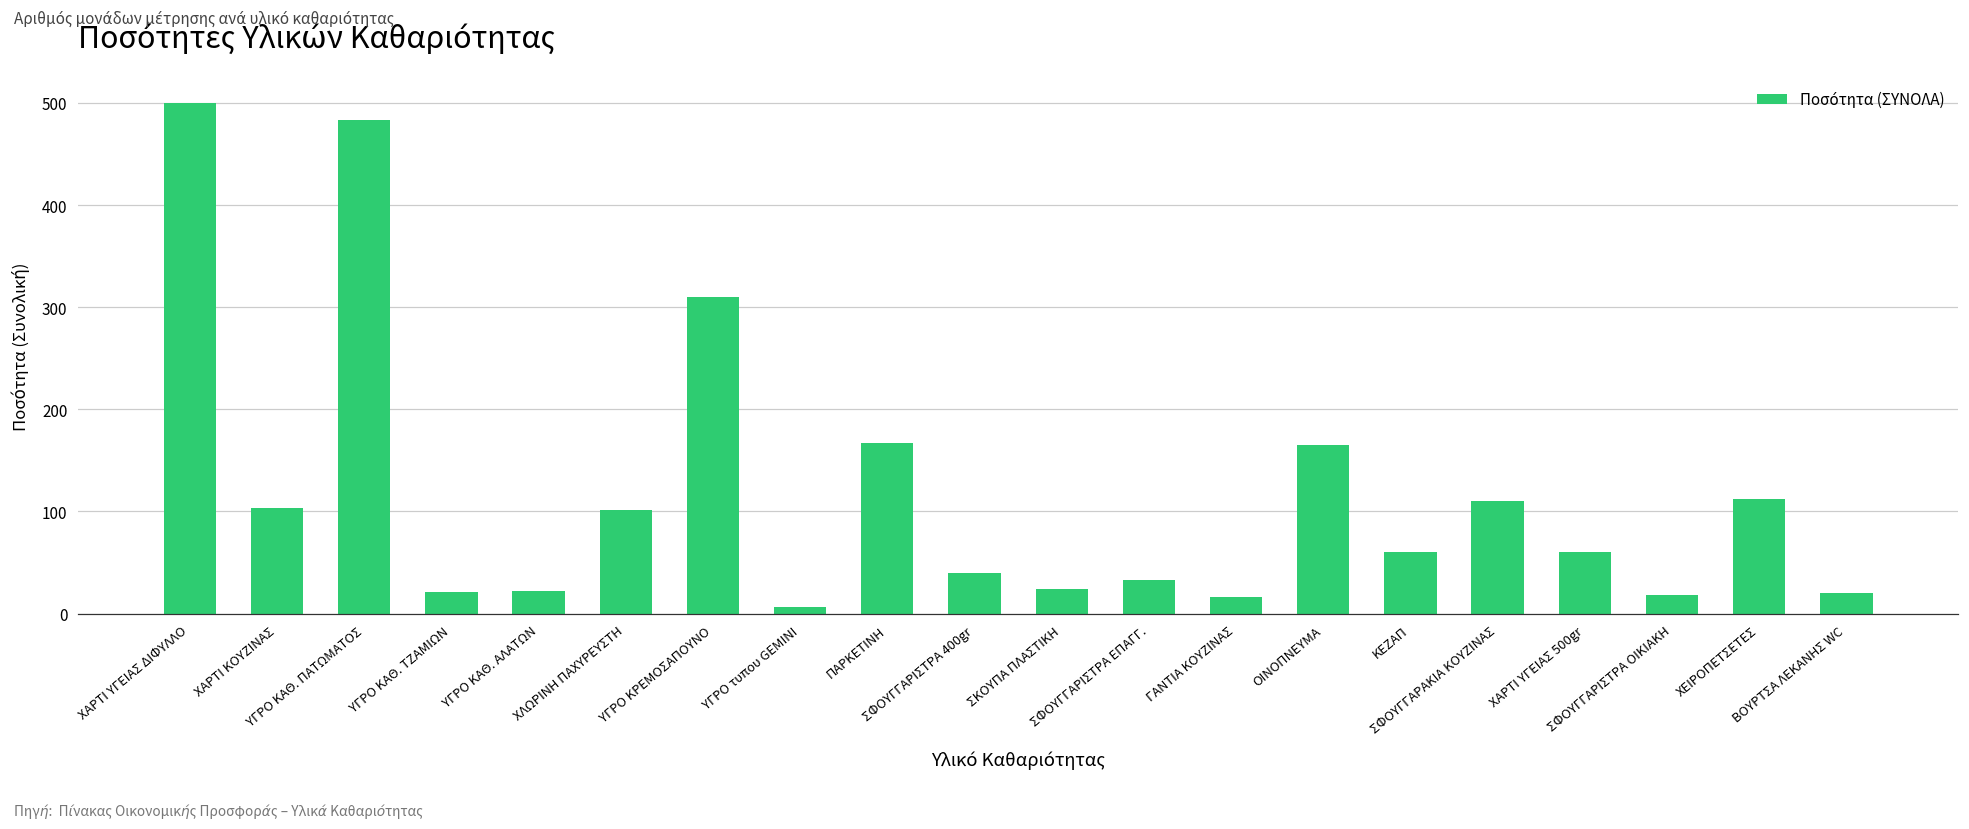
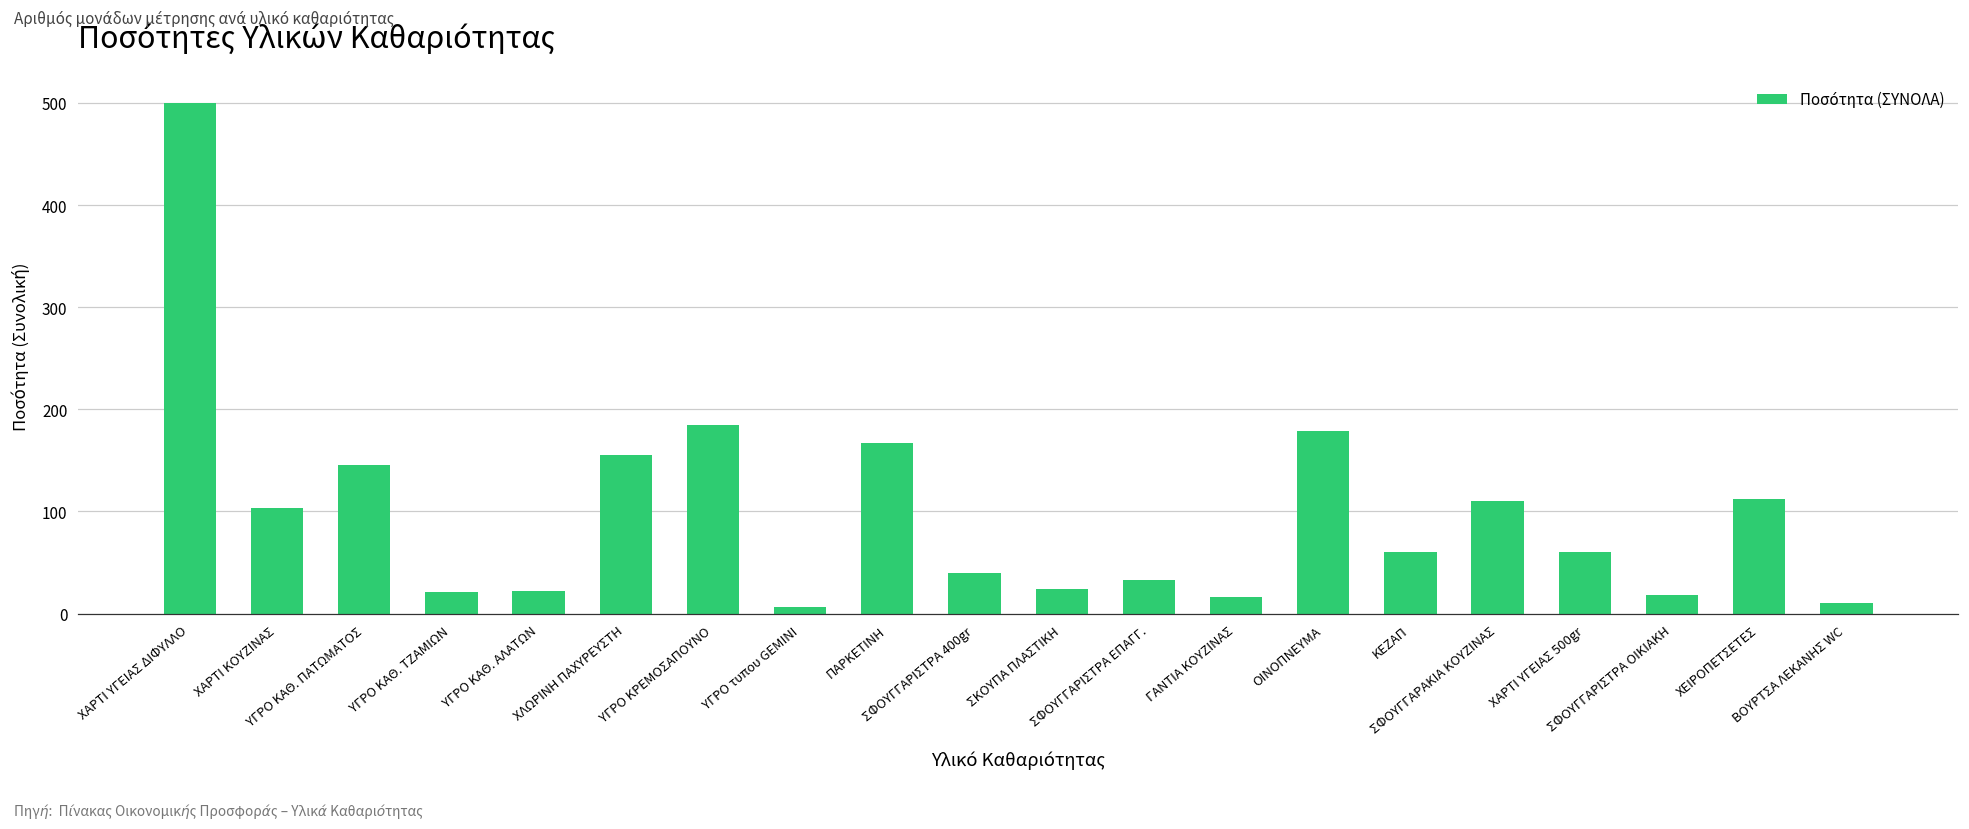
  {
    "ΧΑΡΤΙ ΥΓΕΙΑΣ ΔΙΦΥΛΛΟ": 500,
    "ΧΑΡΤΙ ΚΟΥΖΙΝΑΣ": 100,
-   "ΥΓΡΟ ΚΑΘ. ΠΑΤΩΜΑΤΟΣ": 480,
+   "ΥΓΡΟ ΚΑΘ. ΠΑΤΩΜΑΤΟΣ": 150,
    "ΥΓΡΟ ΚΑΘ. ΤΖΑΜΙΩΝ": 20,
    "ΥΓΡΟ ΚΑΘ. ΑΛΑΤΩΝ": 20,
-   "ΧΛΩΡΙΝΗ ΠΑΧΥΡΕΥΣΤΗ": 100,
-   "ΥΓΡΟ ΚΡΕΜΟΣΑΠΟΥΝΟ": 310,
+   "ΧΛΩΡΙΝΗ ΠΑΧΥΡΕΥΣΤΗ": 160,
+   "ΥΓΡΟ ΚΡΕΜΟΣΑΠΟΥΝΟ": 190,
    "ΥΓΡΟ τυπου GEMINI": 10,
    "ΠΑΡΚΕΤΙΝΗ": 170,
    "ΣΦΟΥΓΓΑΡΙΣΤΡΑ 400gr": 40,
    "ΣΚΟΥΠΑ ΠΛΑΣΤΙΚΗ": 20,
    "ΣΦΟΥΓΓΑΡΙΣΤΡΑ ΕΠΑΓΓ.": 30,
    "ΓΑΝΤΙΑ ΚΟΥΖΙΝΑΣ": 20,
-   "ΟΙΝΟΠΝΕΥΜΑ": 170,
+   "ΟΙΝΟΠΝΕΥΜΑ": 180,
    "ΚΕΖΑΠ": 60,
    "ΣΦΟΥΓΓΑΡΑΚΙΑ ΚΟΥΖΙΝΑΣ": 110,
    "ΧΑΡΤΙ ΥΓΕΙΑΣ 500gr": 60,
    "ΣΦΟΥΓΓΑΡΙΣΤΡΑ ΟΙΚΙΑΚΗ": 20,
    "ΧΕΙΡΟΠΕΤΣΕΤΕΣ": 110,
-   "ΒΟΥΡΤΣΑ ΛΕΚΑΝΗΣ WC": 20
+   "ΒΟΥΡΤΣΑ ΛΕΚΑΝΗΣ WC": 10
  }
